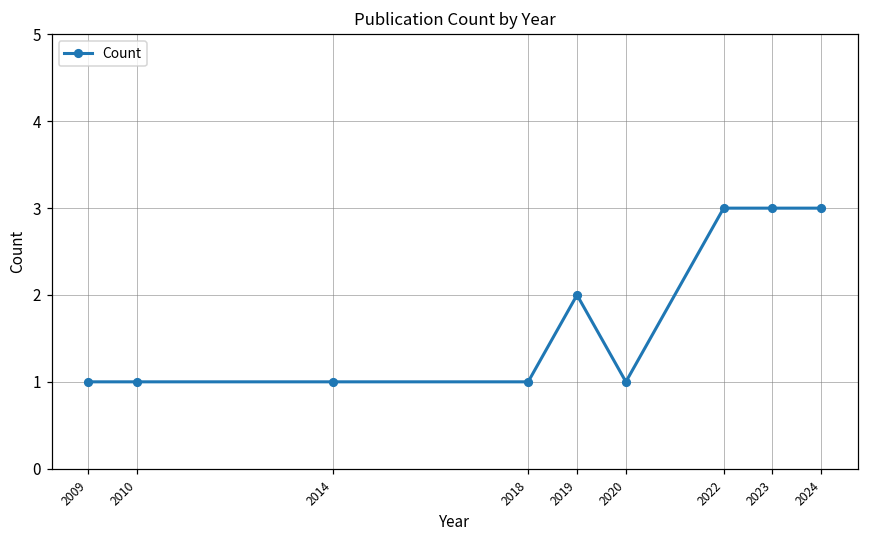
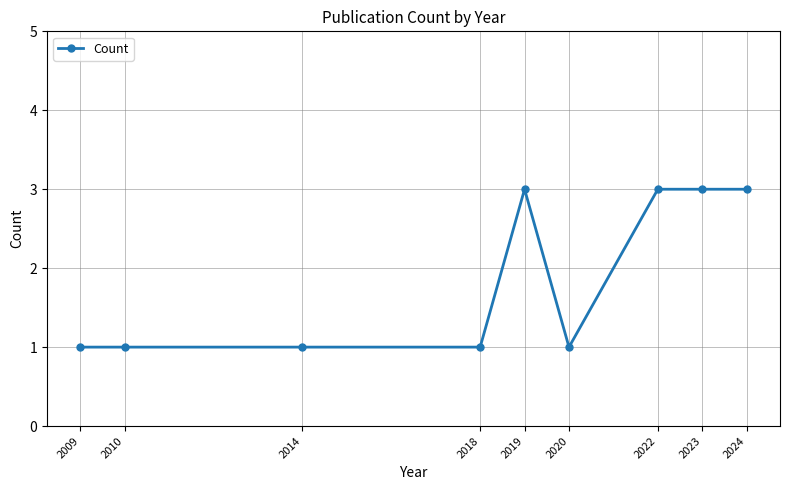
  {
    "2009": 1,
    "2010": 1,
    "2014": 1,
    "2018": 1,
-   "2019": 2,
+   "2019": 3,
    "2020": 1,
    "2022": 3,
    "2023": 3,
    "2024": 3
  }
